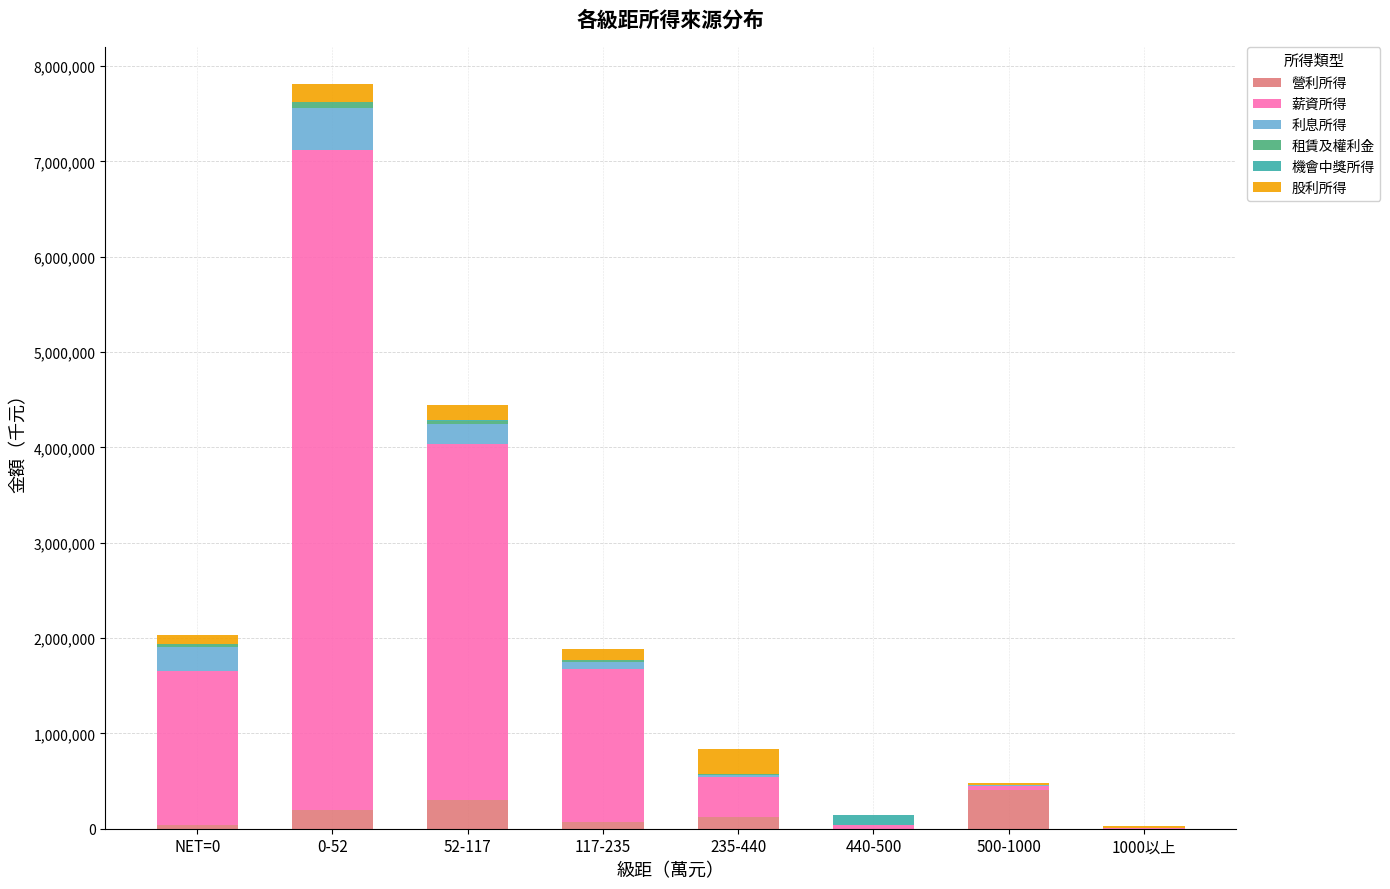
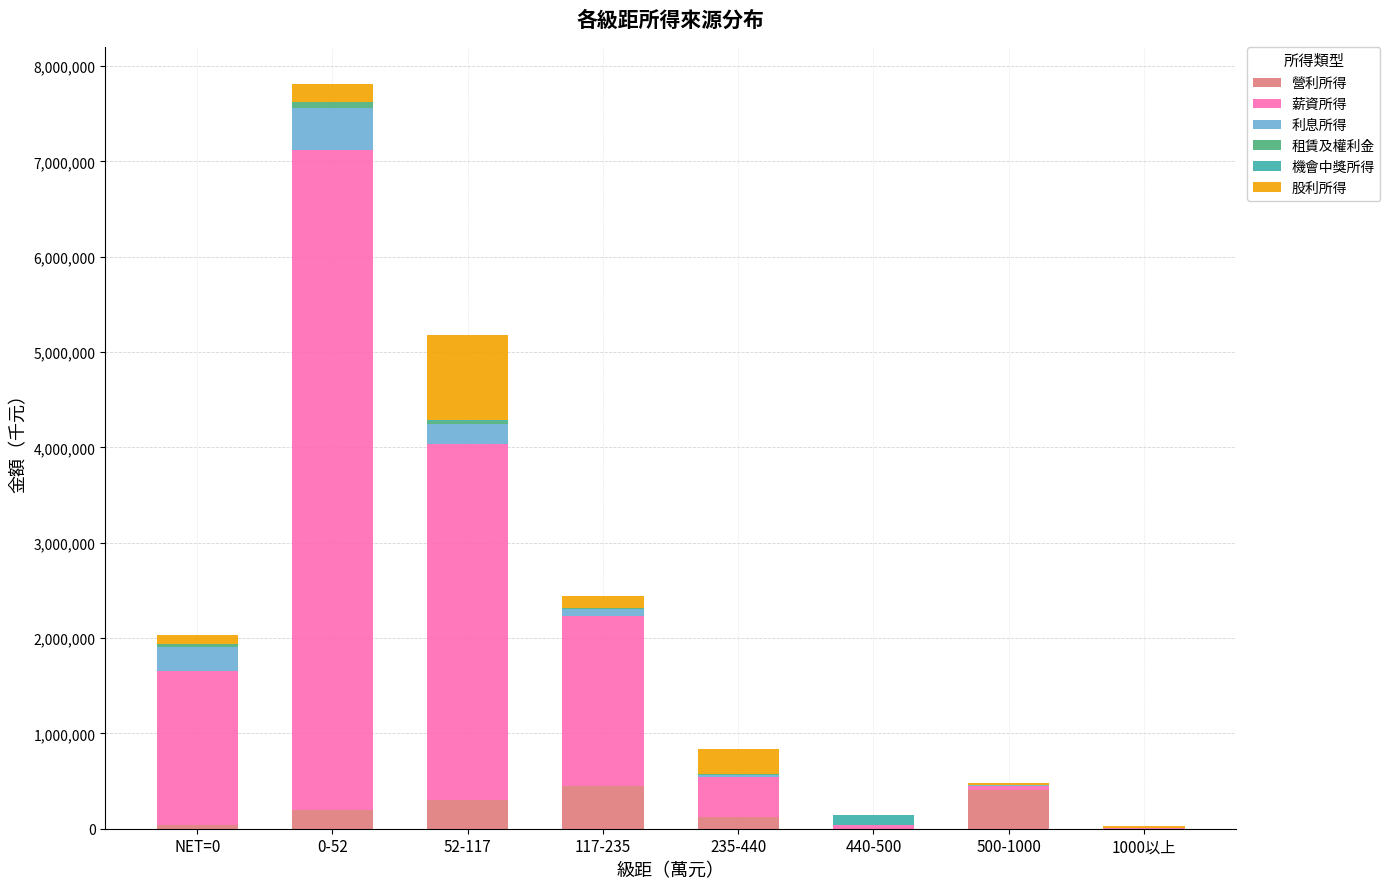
  {
    "營利所得": {
      "NET=0": "0",
      "0-52": "200,000",
      "52-117": "300,000",
-     "117-235": "100,000",
+     "117-235": "400,000",
      "235-440": "100,000",
      "500-1000": "400,000"
    },
    "薪資所得": {
      "NET=0": "1,600,000",
      "0-52": "6,900,000",
      "52-117": "3,700,000",
-     "117-235": "1,600,000",
+     "117-235": "1,800,000",
      "235-440": "400,000",
      "440-500": "0",
      "500-1000": "0"
    },
    "利息所得": {
      "NET=0": "300,000",
      "0-52": "400,000",
      "52-117": "200,000",
      "117-235": "100,000"
    },
    "股利所得": {
      "NET=0": "100,000",
      "0-52": "200,000",
-     "52-117": "200,000",
+     "52-117": "900,000",
      "117-235": "100,000",
      "235-440": "300,000",
      "500-1000": "0"
    }
  }
